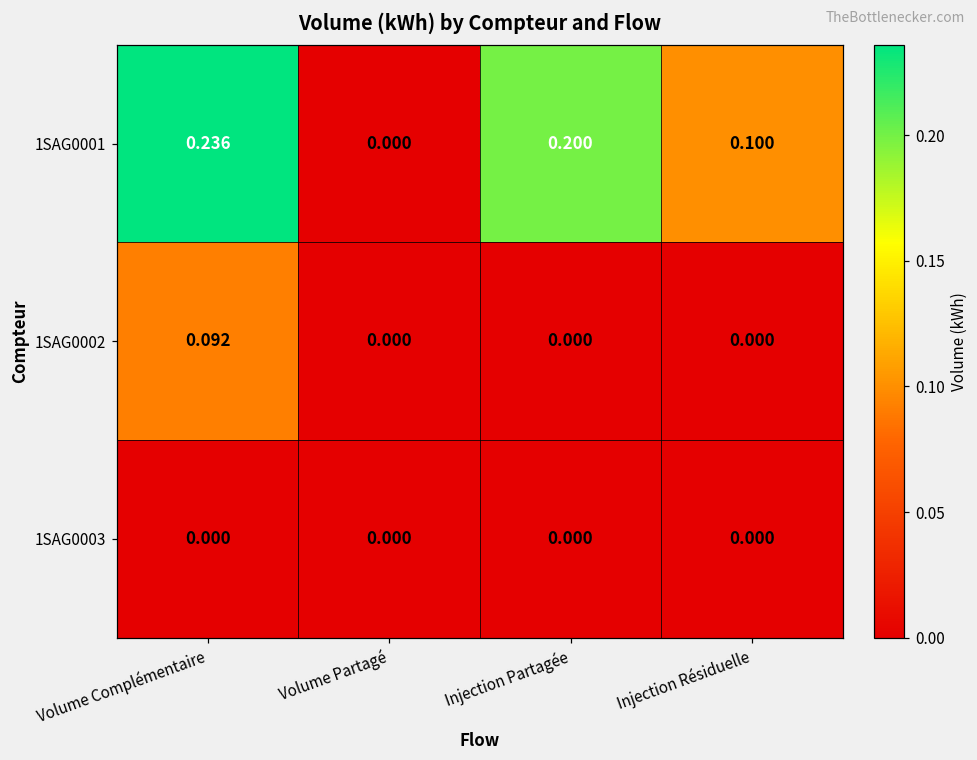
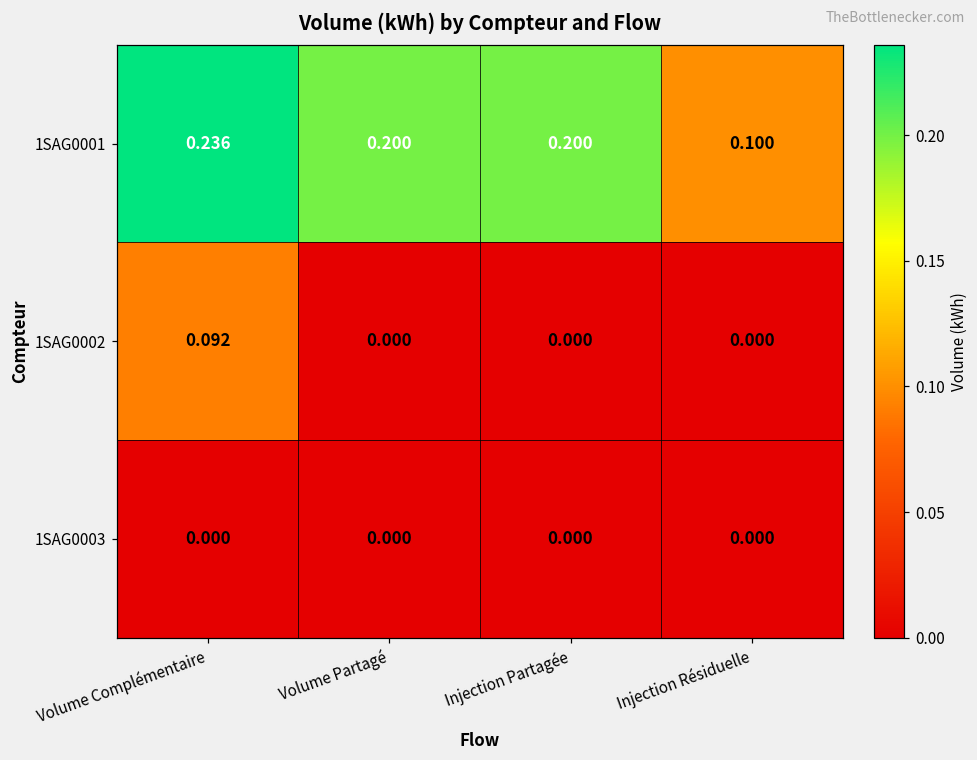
  {
    "1SAG0001": {
      "Volume Complémentaire": 0.236,
-     "Volume Partagé": 0.000,
+     "Volume Partagé": 0.200,
      "Injection Partagée": 0.200,
      "Injection Résiduelle": 0.100
    },
    "1SAG0002": {
      "Volume Complémentaire": 0.092,
      "Volume Partagé": 0.000,
      "Injection Partagée": 0.000,
      "Injection Résiduelle": 0.000
    },
    "1SAG0003": {
      "Volume Complémentaire": 0.000,
      "Volume Partagé": 0.000,
      "Injection Partagée": 0.000,
      "Injection Résiduelle": 0.000
    }
  }
